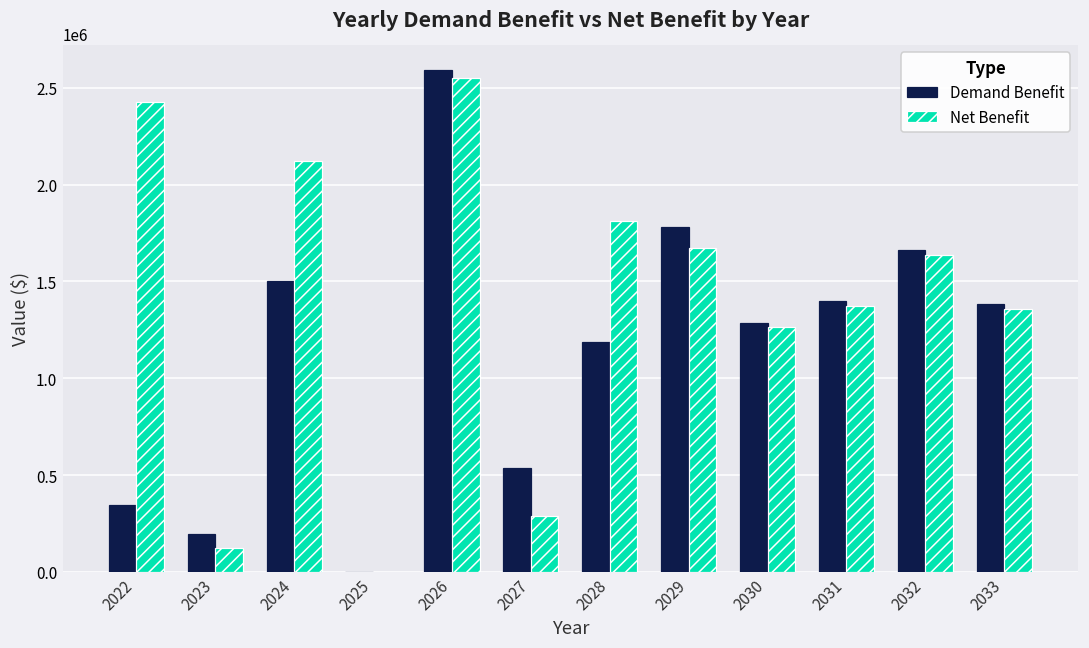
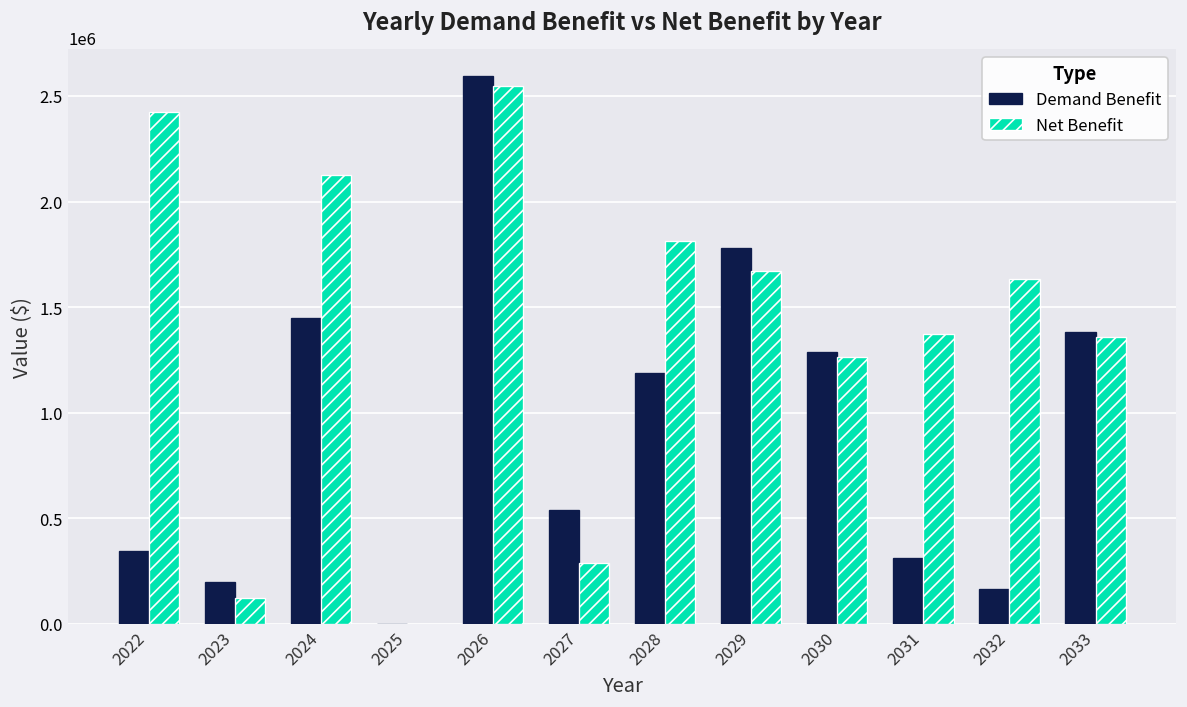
  {
    "Demand Benefit": {
      "2022": 350000,
      "2023": 200000,
-     "2024": 1500000,
+     "2024": 1450000,
      "2025": 0,
      "2026": 2590000,
      "2027": 540000,
      "2028": 1190000,
      "2029": 1780000,
      "2030": 1290000,
-     "2031": 1400000,
-     "2032": 1660000,
+     "2031": 310000,
+     "2032": 170000,
      "2033": 1380000
    },
    "Net Benefit": {
      "2022": 2430000,
      "2023": 120000,
      "2024": 2120000,
      "2025": 0,
      "2026": 2550000,
      "2027": 290000,
      "2028": 1810000,
      "2029": 1670000,
      "2030": 1260000,
      "2031": 1380000,
      "2032": 1640000,
      "2033": 1360000
    }
  }
